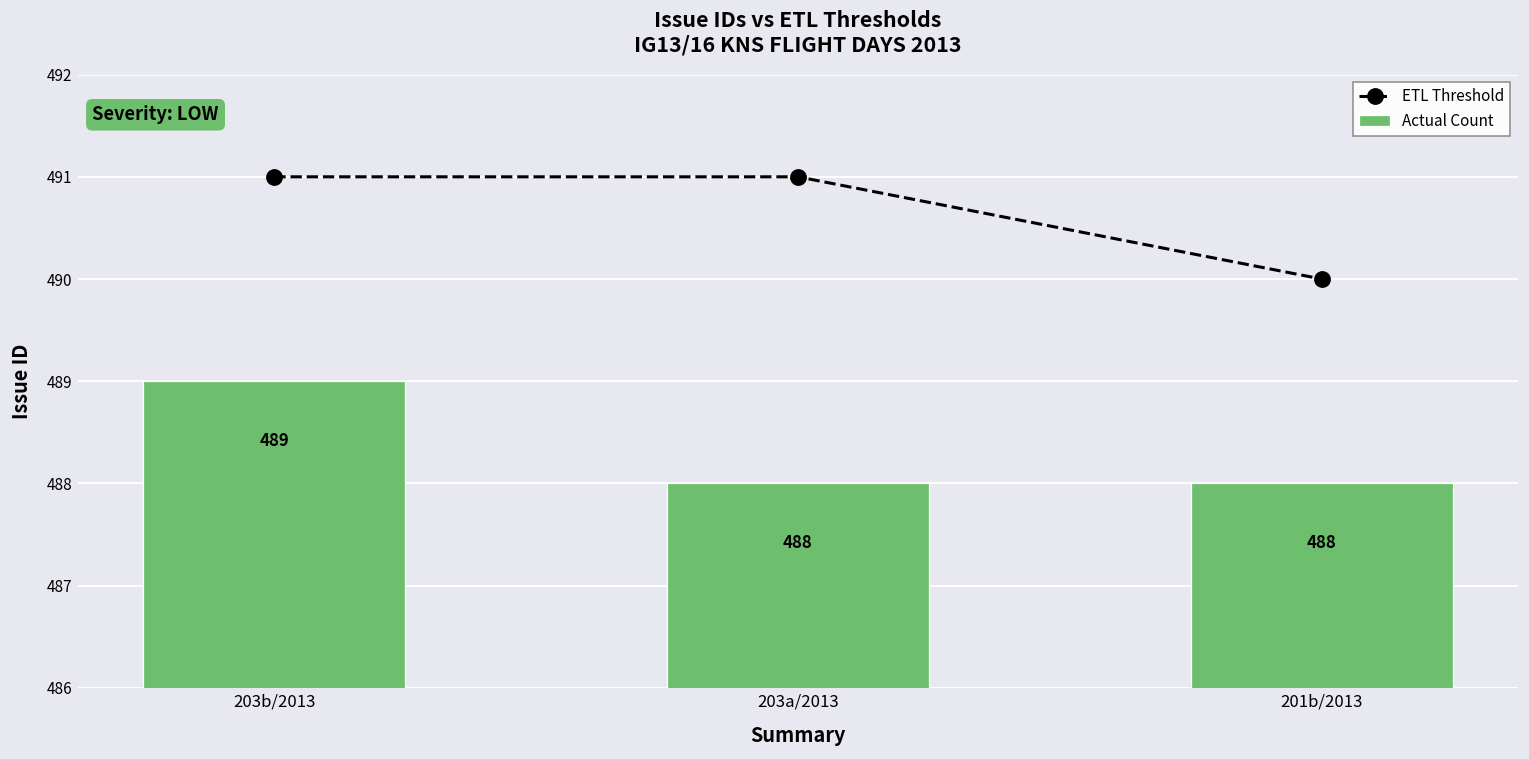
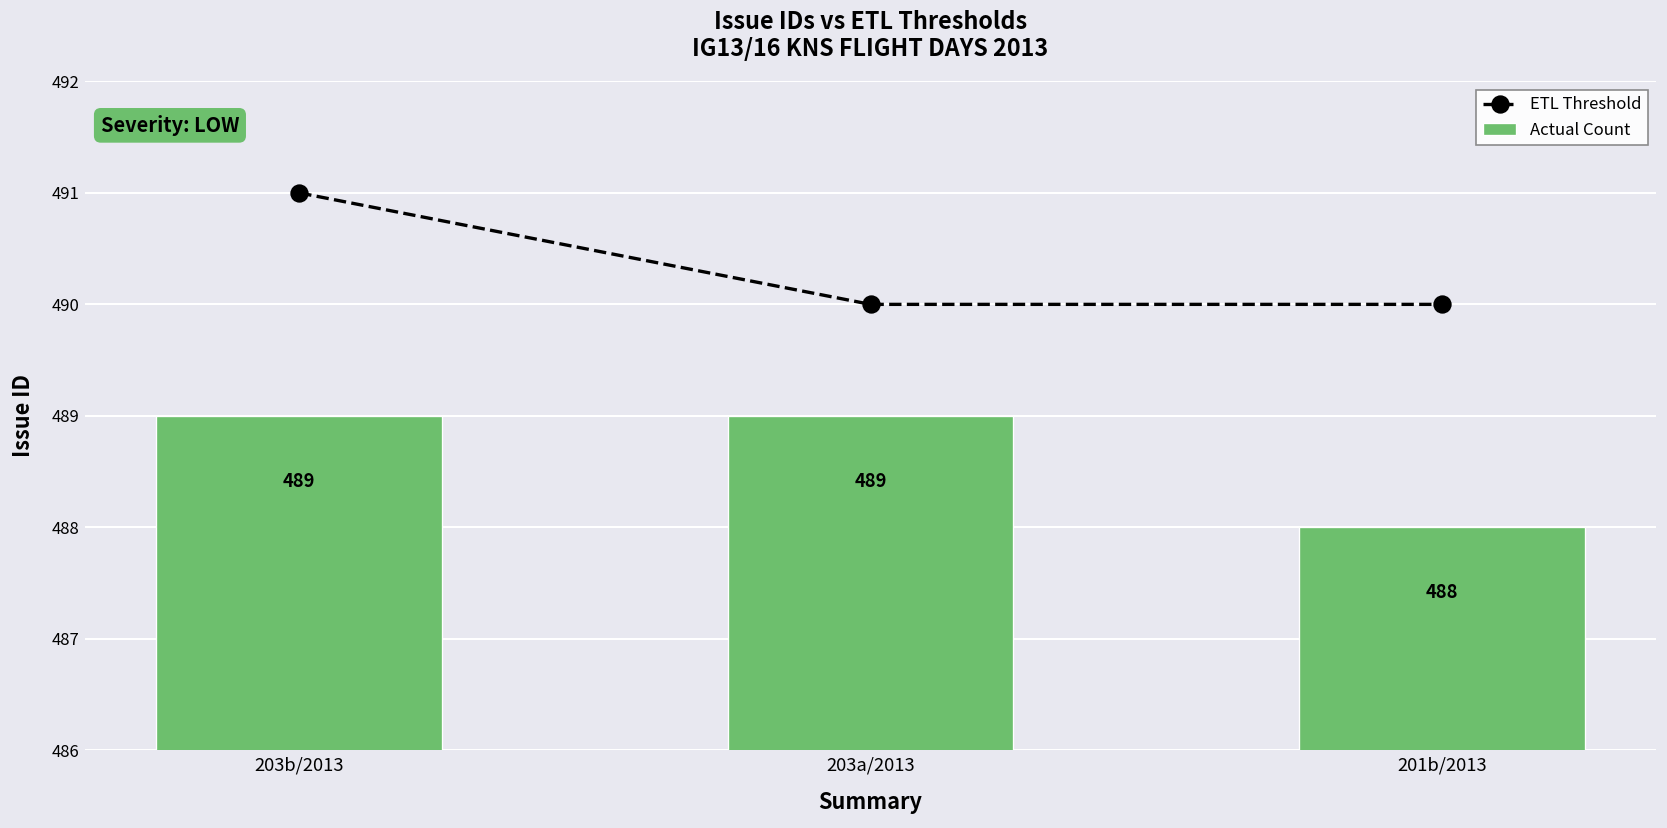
  {
    "ETL Threshold": {
      "203b/2013": 491,
-     "203a/2013": 491,
+     "203a/2013": 490,
      "201b/2013": 490
    },
    "Actual Count": {
      "203b/2013": 489,
-     "203a/2013": 488,
+     "203a/2013": 489,
      "201b/2013": 488
    }
  }
